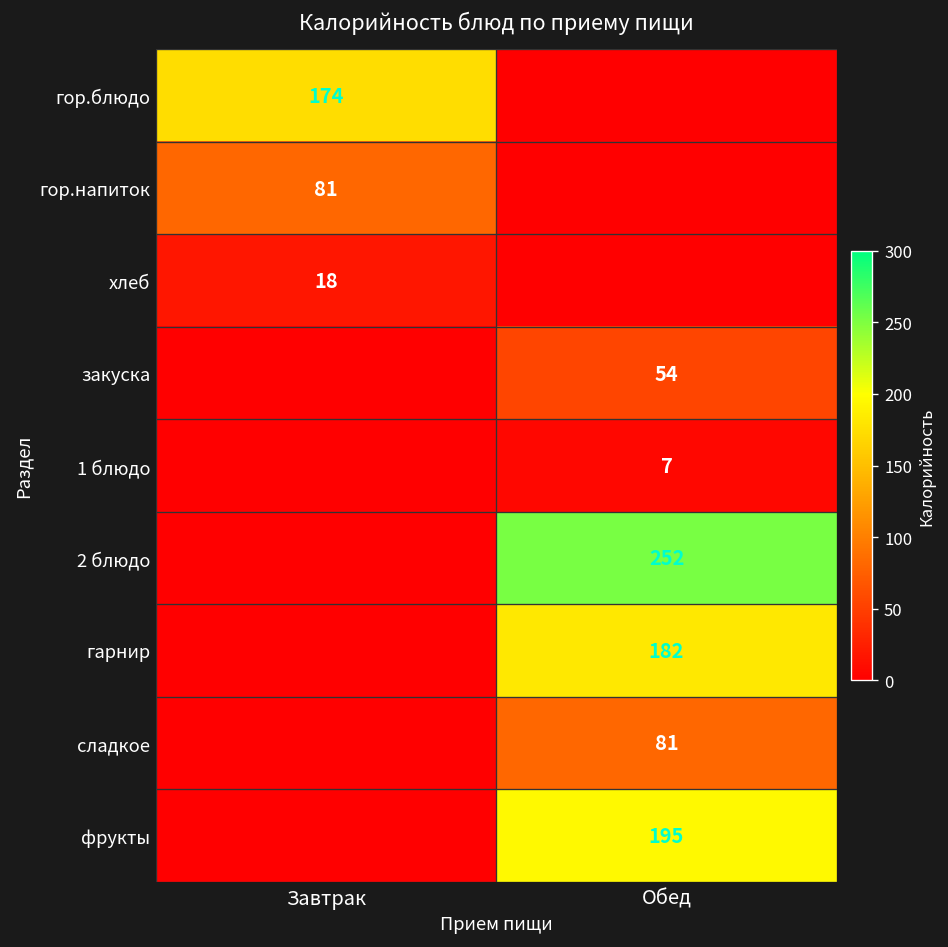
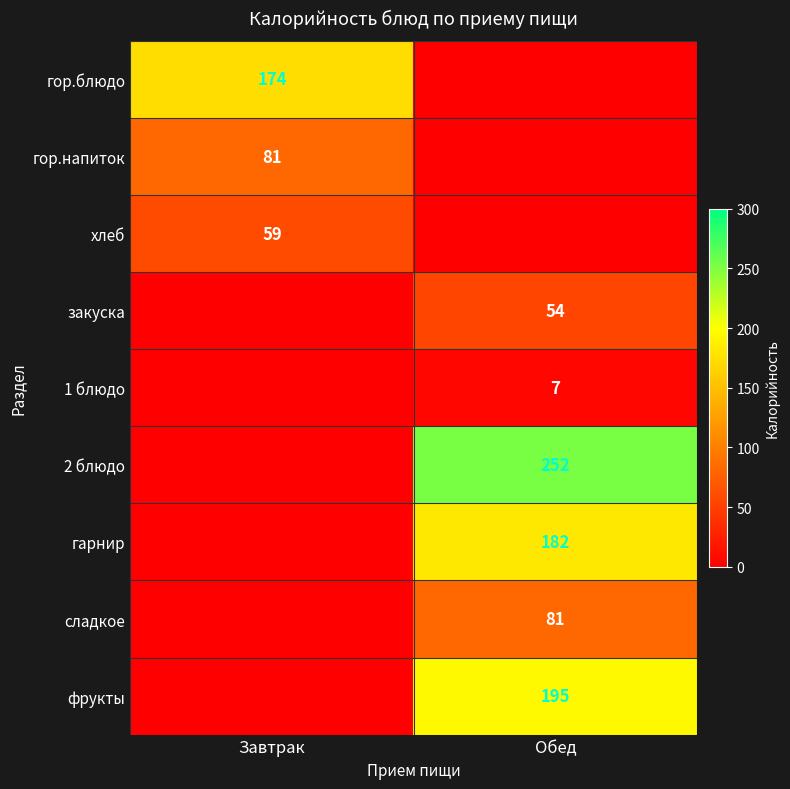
  {
    "гор.блюдо": {
      "Завтрак": 174
    },
    "гор.напиток": {
      "Завтрак": 81
    },
    "хлеб": {
-     "Завтрак": 18
+     "Завтрак": 59
    },
    "закуска": {
      "Обед": 54
    },
    "1 блюдо": {
      "Обед": 7
    },
    "2 блюдо": {
      "Обед": 252
    },
    "гарнир": {
      "Обед": 182
    },
    "сладкое": {
      "Обед": 81
    },
    "фрукты": {
      "Обед": 195
    }
  }
